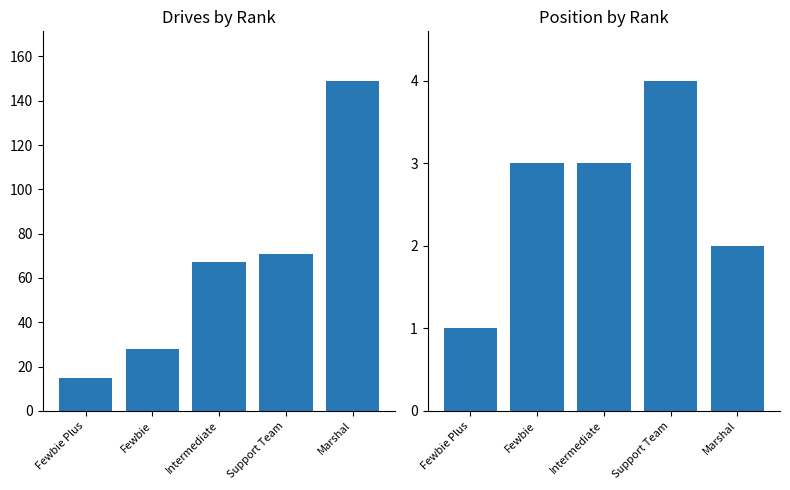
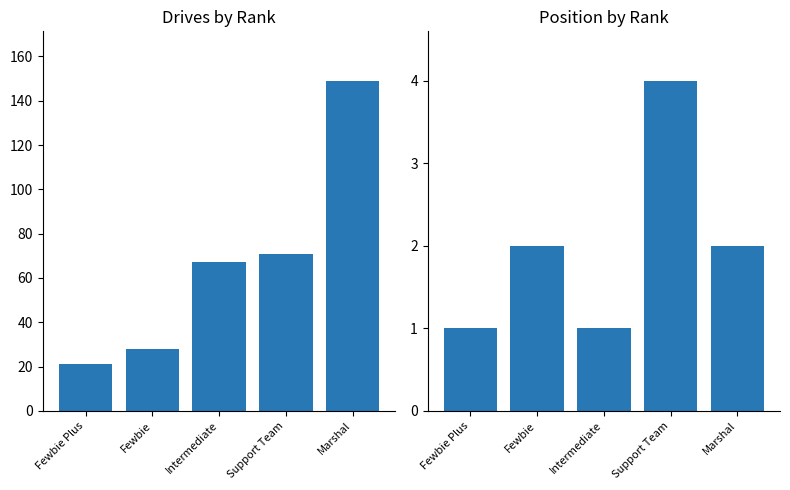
  {
    "Drives by Rank": {
-     "Fewbie Plus": 15,
+     "Fewbie Plus": 21,
      "Fewbie": 28,
      "Intermediate": 67,
      "Support Team": 71,
      "Marshal": 149
    },
    "Position by Rank": {
      "Fewbie Plus": 1,
-     "Fewbie": 3,
-     "Intermediate": 3,
+     "Fewbie": 2,
+     "Intermediate": 1,
      "Support Team": 4,
      "Marshal": 2
    }
  }
